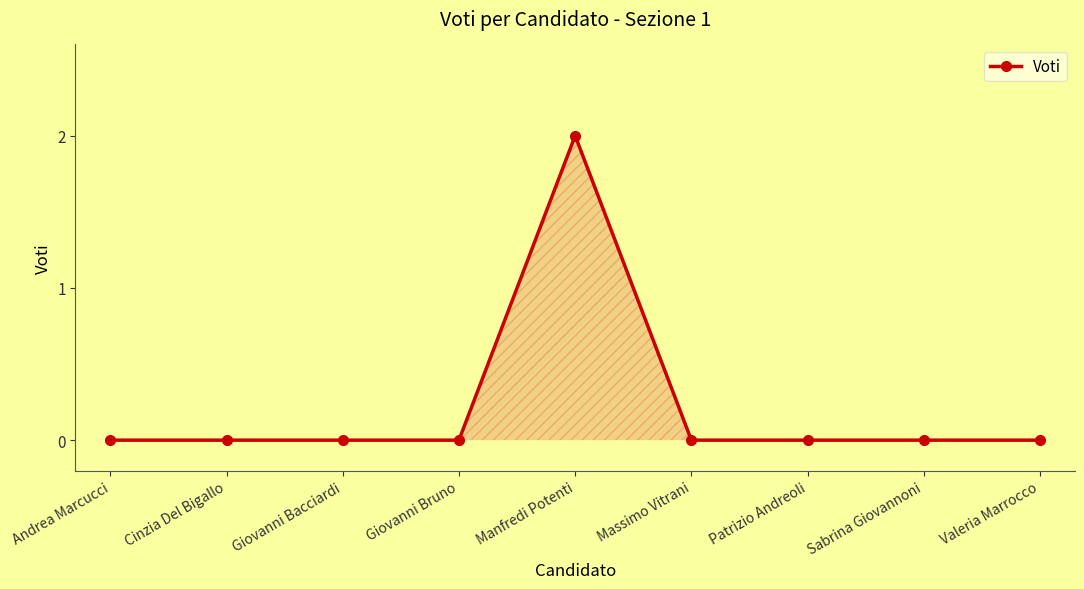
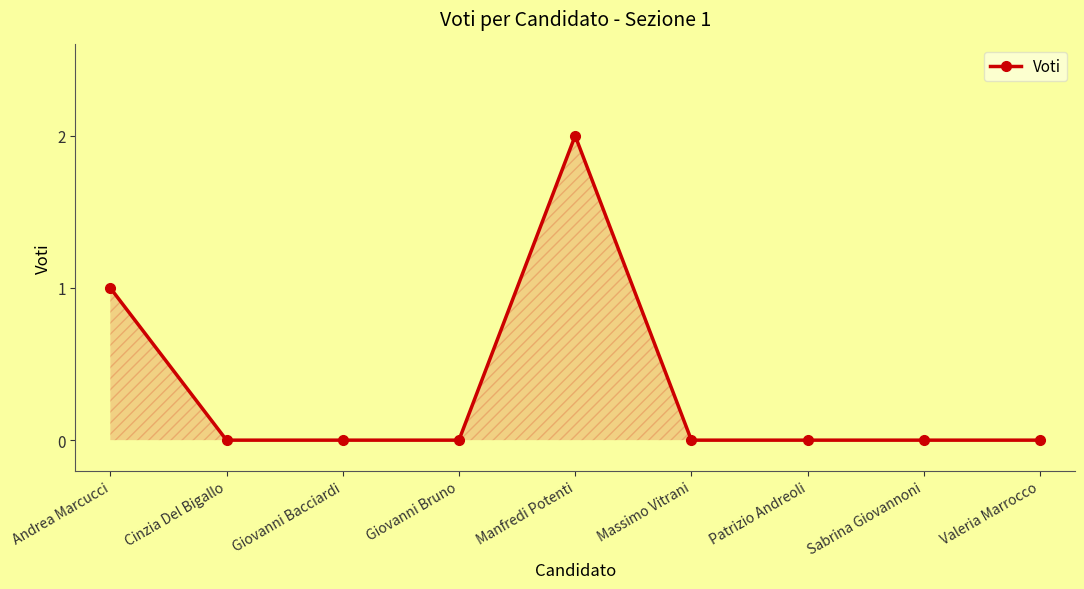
  {
-   "Andrea Marcucci": 0,
+   "Andrea Marcucci": 1,
    "Cinzia Del Bigallo": 0,
    "Giovanni Bacciardi": 0,
    "Giovanni Bruno": 0,
    "Manfredi Potenti": 2,
    "Massimo Vitrani": 0,
    "Patrizio Andreoli": 0,
    "Sabrina Giovannoni": 0,
    "Valeria Marrocco": 0
  }
